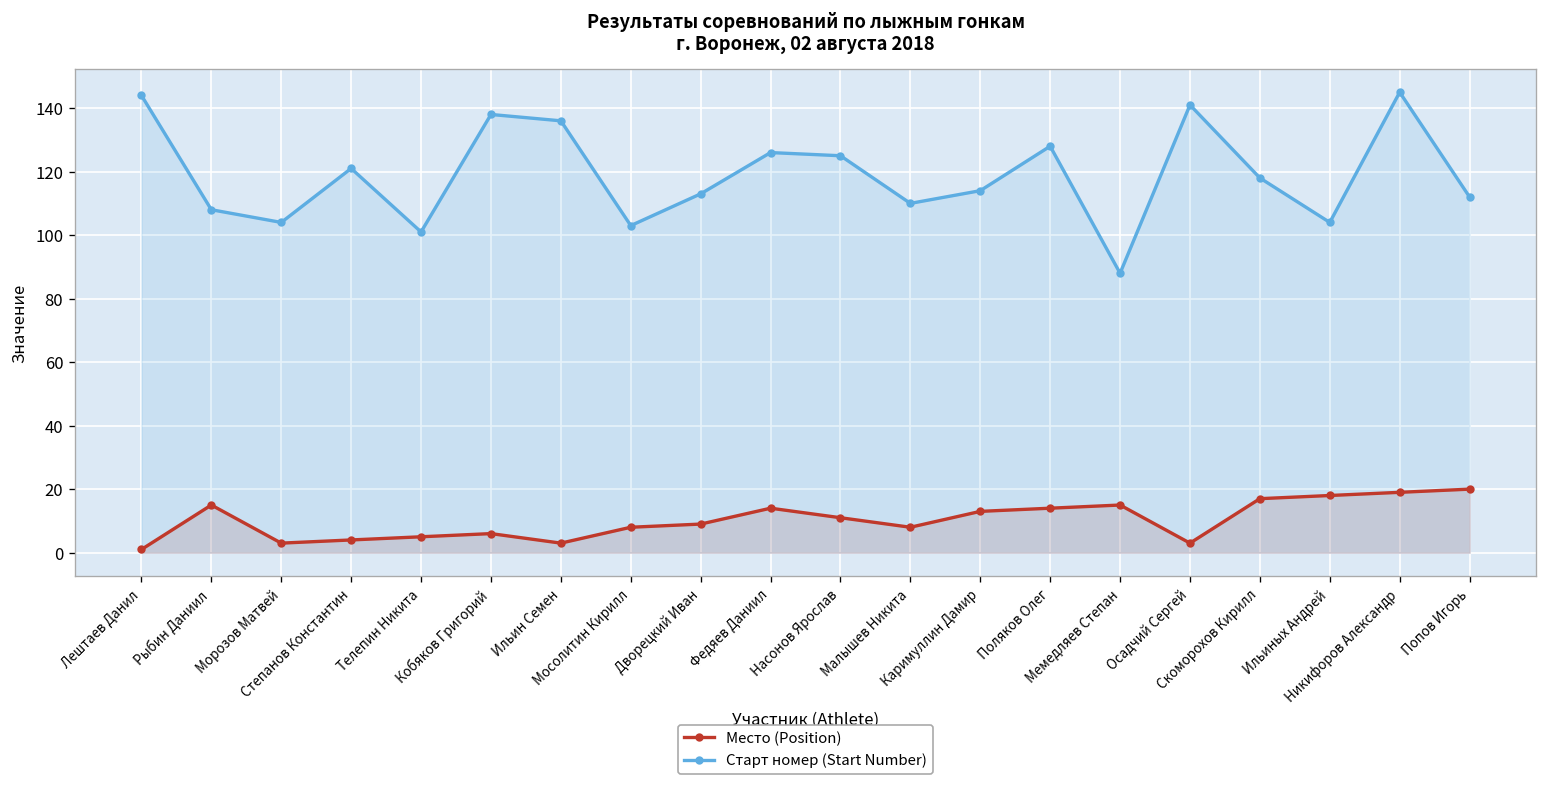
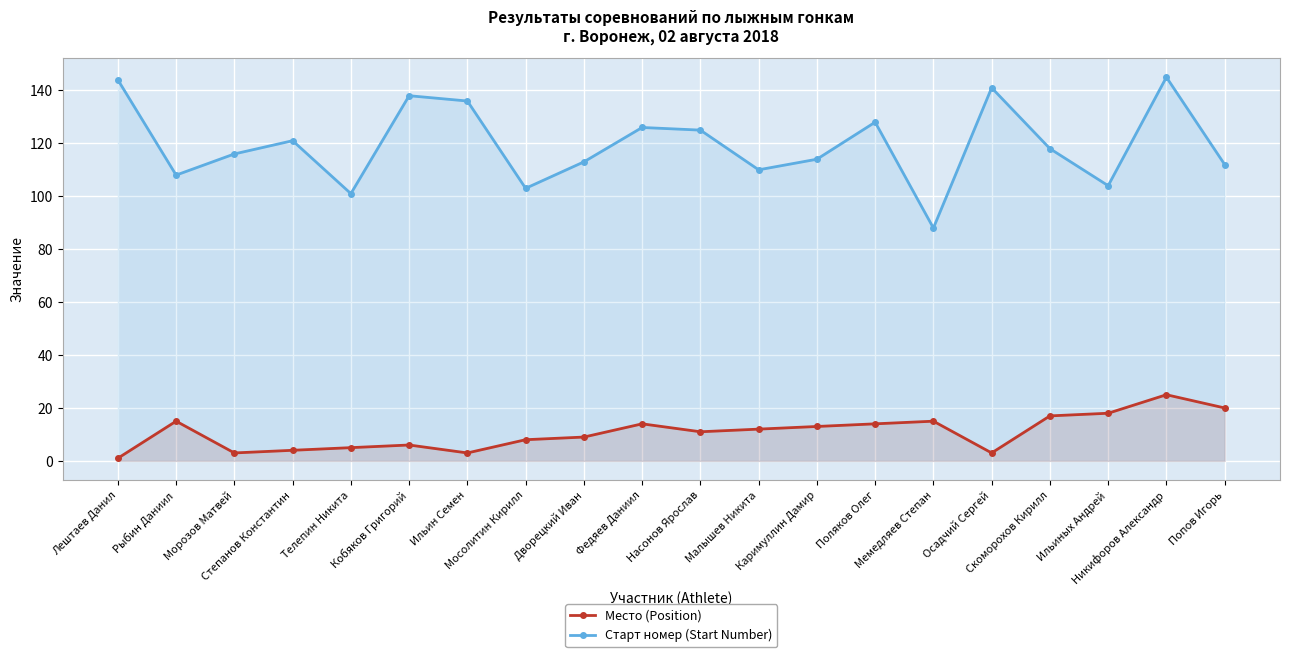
  {
    "Место (Position)": {
      "Лештаев Данил": 1,
      "Рыбин Даниил": 15,
      "Морозов Матвей": 3,
      "Степанов Константин": 4,
      "Телепин Никита": 5,
      "Кобяков Григорий": 6,
      "Ильин Семен": 3,
      "Мосолитин Кирилл": 8,
      "Дворецкий Иван": 9,
      "Федяев Даниил": 14,
      "Насонов Ярослав": 11,
-     "Малышев Никита": 8,
+     "Малышев Никита": 12,
      "Каримуллин Дамир": 13,
      "Поляков Олег": 14,
      "Мемедляев Степан": 15,
      "Осадчий Сергей": 3,
      "Скоморохов Кирилл": 17,
      "Ильиных Андрей": 18,
-     "Никифоров Александр": 19,
+     "Никифоров Александр": 25,
      "Попов Игорь": 20
    },
    "Старт номер (Start Number)": {
      "Лештаев Данил": 144,
      "Рыбин Даниил": 108,
-     "Морозов Матвей": 104,
+     "Морозов Матвей": 116,
      "Степанов Константин": 121,
      "Телепин Никита": 101,
      "Кобяков Григорий": 138,
      "Ильин Семен": 136,
      "Мосолитин Кирилл": 103,
      "Дворецкий Иван": 113,
      "Федяев Даниил": 126,
      "Насонов Ярослав": 125,
      "Малышев Никита": 110,
      "Каримуллин Дамир": 114,
      "Поляков Олег": 128,
      "Мемедляев Степан": 88,
      "Осадчий Сергей": 141,
      "Скоморохов Кирилл": 118,
      "Ильиных Андрей": 104,
      "Никифоров Александр": 145,
      "Попов Игорь": 112
    }
  }
